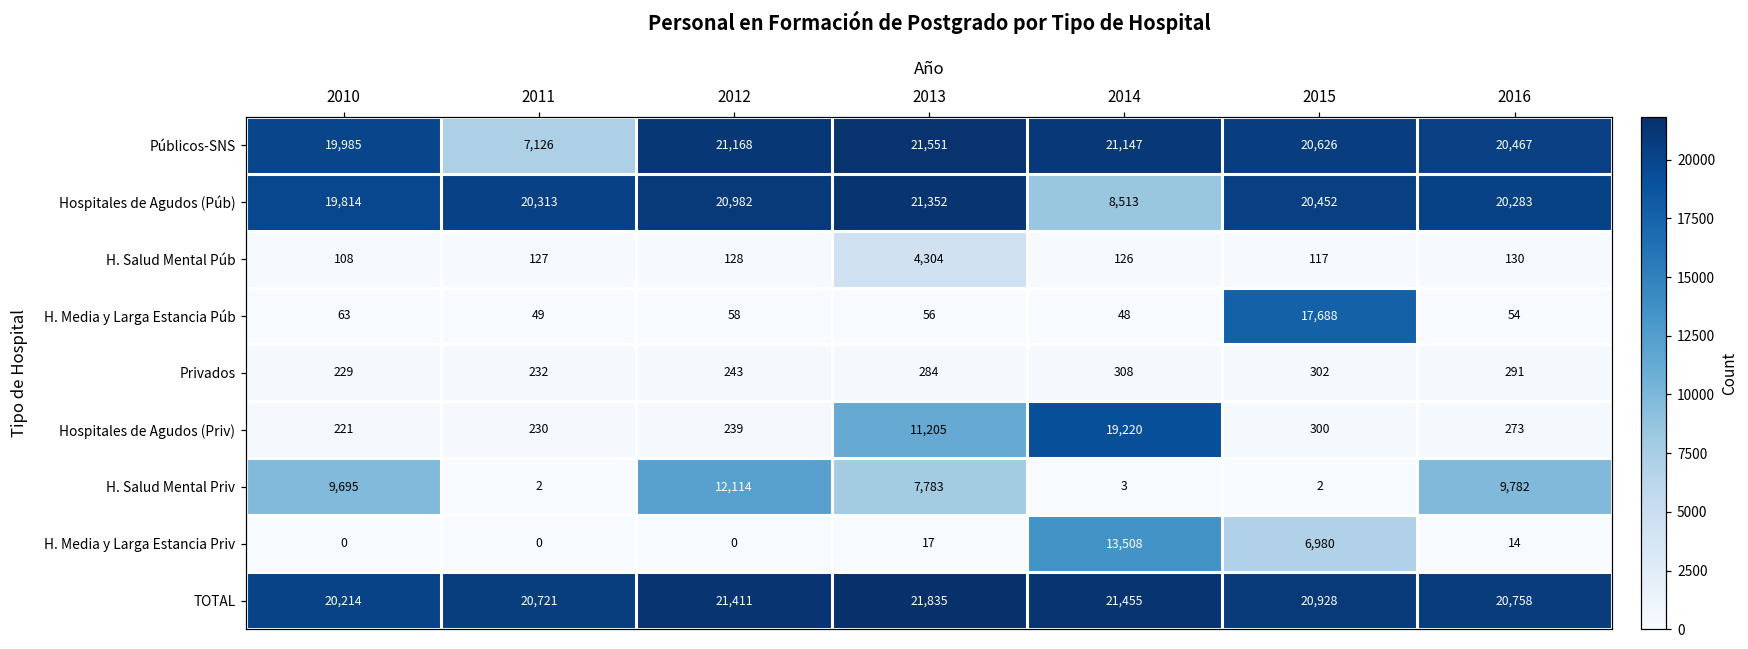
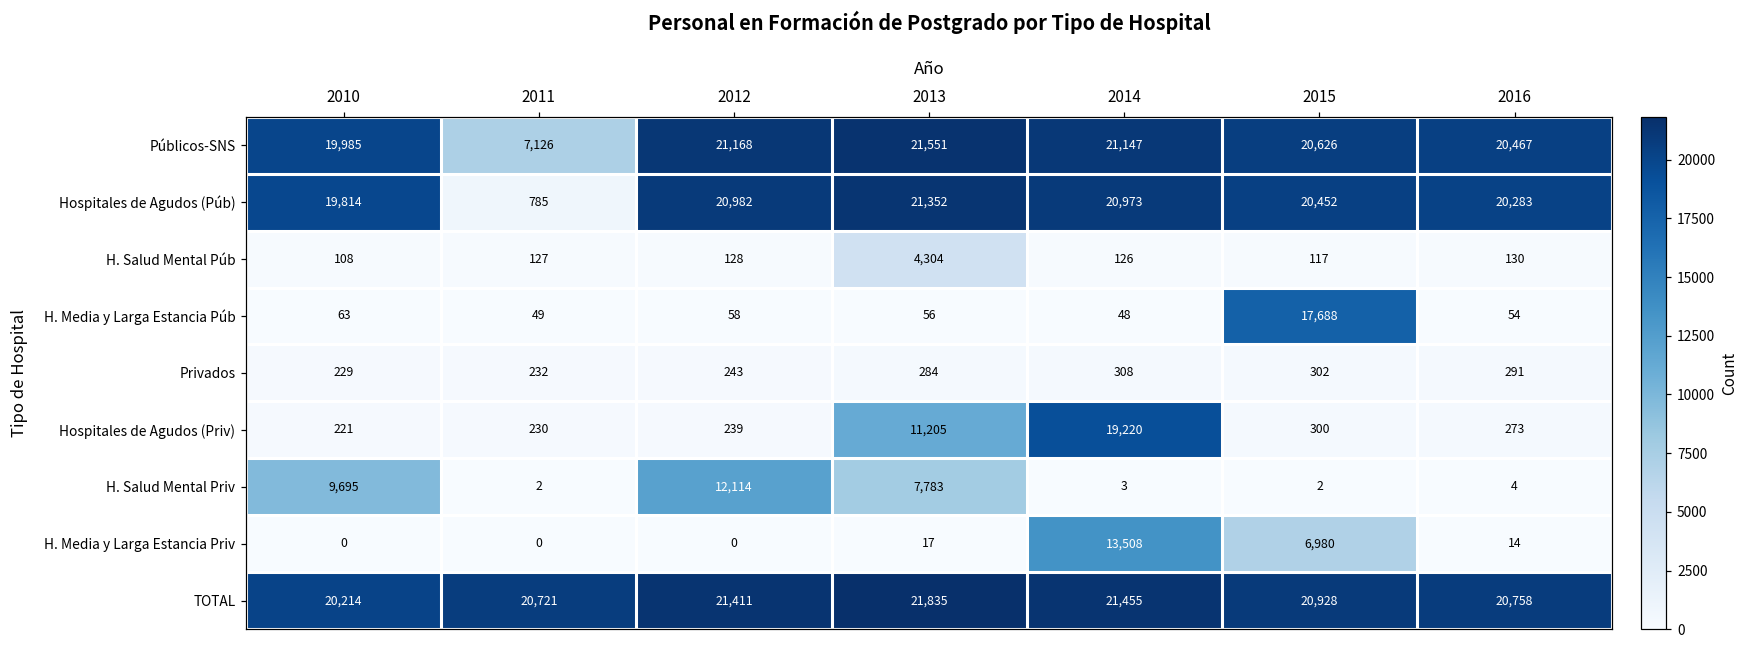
  {
    "Públicos-SNS": {
      "2010": "19,985",
      "2011": "7,126",
      "2012": "21,168",
      "2013": "21,551",
      "2014": "21,147",
      "2015": "20,626",
      "2016": "20,467"
    },
    "Hospitales de Agudos (Púb)": {
      "2010": "19,814",
-     "2011": "20,313",
+     "2011": "785",
      "2012": "20,982",
      "2013": "21,352",
-     "2014": "8,513",
+     "2014": "20,973",
      "2015": "20,452",
      "2016": "20,283"
    },
    "H. Salud Mental Púb": {
      "2010": "108",
      "2011": "127",
      "2012": "128",
      "2013": "4,304",
      "2014": "126",
      "2015": "117",
      "2016": "130"
    },
    "H. Media y Larga Estancia Púb": {
      "2010": "63",
      "2011": "49",
      "2012": "58",
      "2013": "56",
      "2014": "48",
      "2015": "17,688",
      "2016": "54"
    },
    "Privados": {
      "2010": "229",
      "2011": "232",
      "2012": "243",
      "2013": "284",
      "2014": "308",
      "2015": "302",
      "2016": "291"
    },
    "Hospitales de Agudos (Priv)": {
      "2010": "221",
      "2011": "230",
      "2012": "239",
      "2013": "11,205",
      "2014": "19,220",
      "2015": "300",
      "2016": "273"
    },
    "H. Salud Mental Priv": {
      "2010": "9,695",
      "2011": "2",
      "2012": "12,114",
      "2013": "7,783",
      "2014": "3",
      "2015": "2",
-     "2016": "9,782"
+     "2016": "4"
    },
    "H. Media y Larga Estancia Priv": {
      "2010": "0",
      "2011": "0",
      "2012": "0",
      "2013": "17",
      "2014": "13,508",
      "2015": "6,980",
      "2016": "14"
    },
    "TOTAL": {
      "2010": "20,214",
      "2011": "20,721",
      "2012": "21,411",
      "2013": "21,835",
      "2014": "21,455",
      "2015": "20,928",
      "2016": "20,758"
    }
  }
